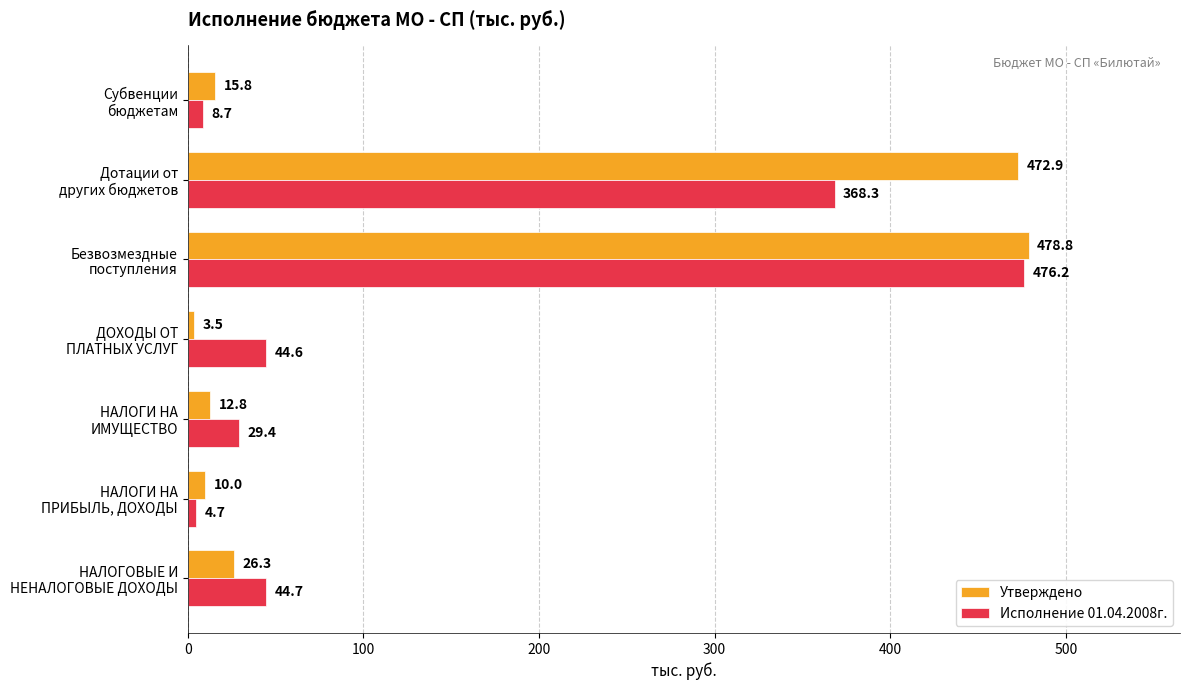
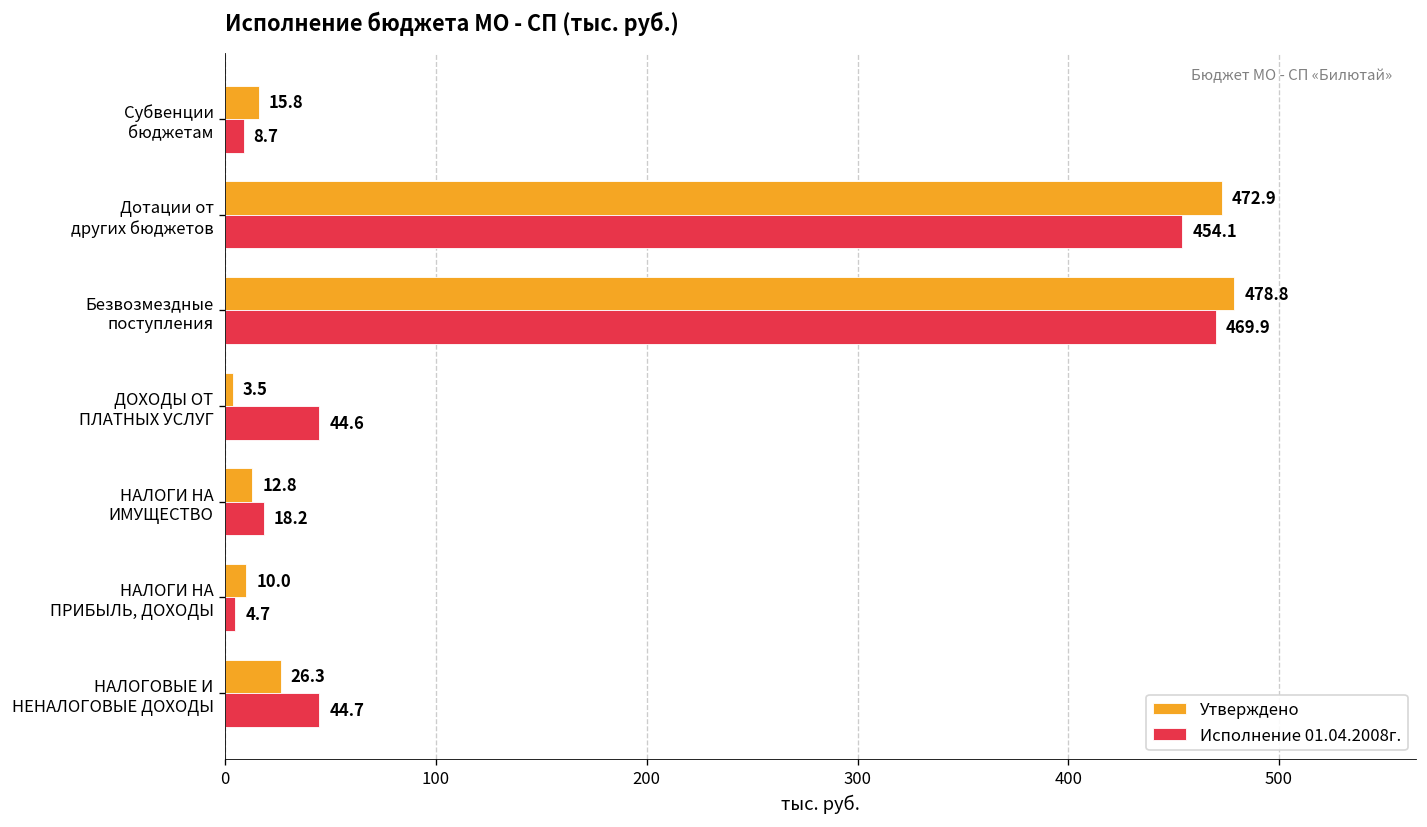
  {
    "Утверждено": {
      "Субвенции бюджетам": 15.8,
      "Дотации от других бюджетов": 472.9,
      "Безвозмездные поступления": 478.8,
      "ДОХОДЫ ОТ ПЛАТНЫХ УСЛУГ": 3.5,
      "НАЛОГИ НА ИМУЩЕСТВО": 12.8,
      "НАЛОГИ НА ПРИБЫЛЬ, ДОХОДЫ": 10.0,
      "НАЛОГОВЫЕ И НЕНАЛОГОВЫЕ ДОХОДЫ": 26.3
    },
    "Исполнение 01.04.2008г.": {
      "Субвенции бюджетам": 8.7,
-     "Дотации от других бюджетов": 368.3,
-     "Безвозмездные поступления": 476.2,
+     "Дотации от других бюджетов": 454.1,
+     "Безвозмездные поступления": 469.9,
      "ДОХОДЫ ОТ ПЛАТНЫХ УСЛУГ": 44.6,
-     "НАЛОГИ НА ИМУЩЕСТВО": 29.4,
+     "НАЛОГИ НА ИМУЩЕСТВО": 18.2,
      "НАЛОГИ НА ПРИБЫЛЬ, ДОХОДЫ": 4.7,
      "НАЛОГОВЫЕ И НЕНАЛОГОВЫЕ ДОХОДЫ": 44.7
    }
  }
